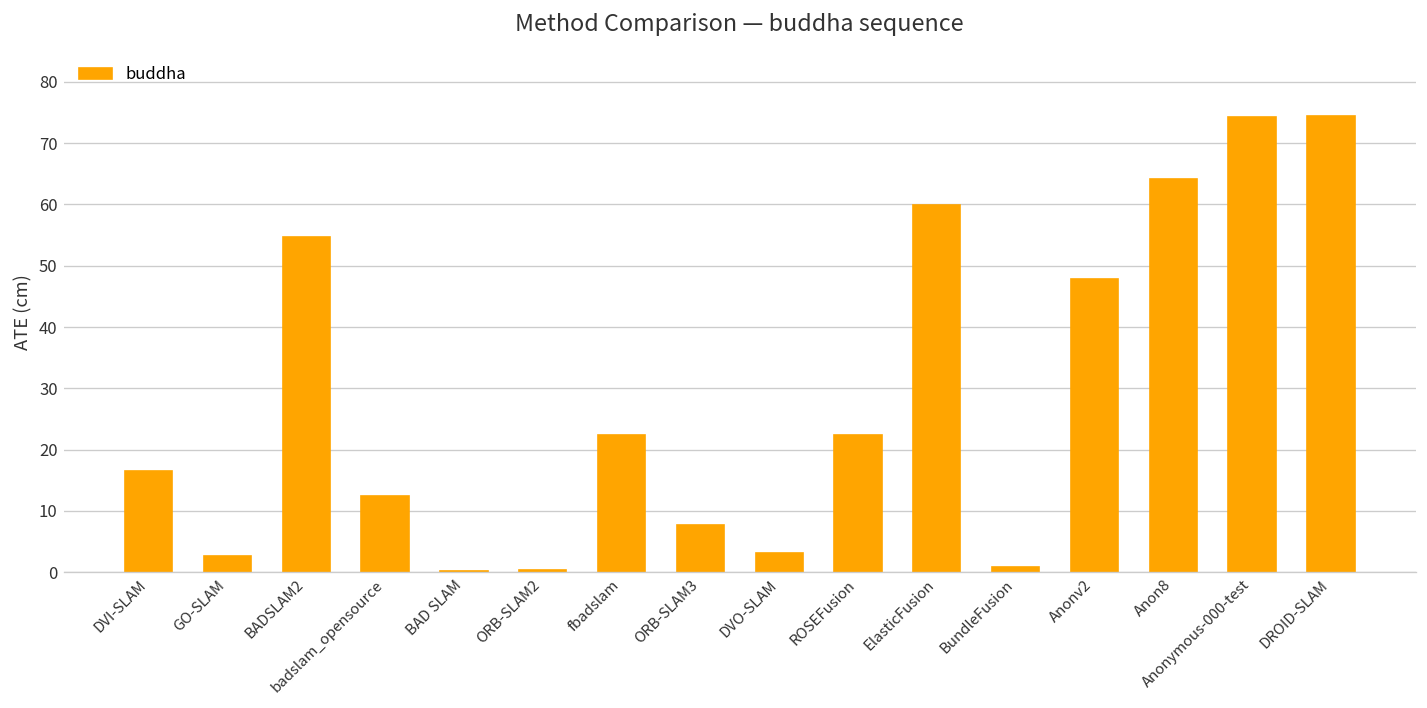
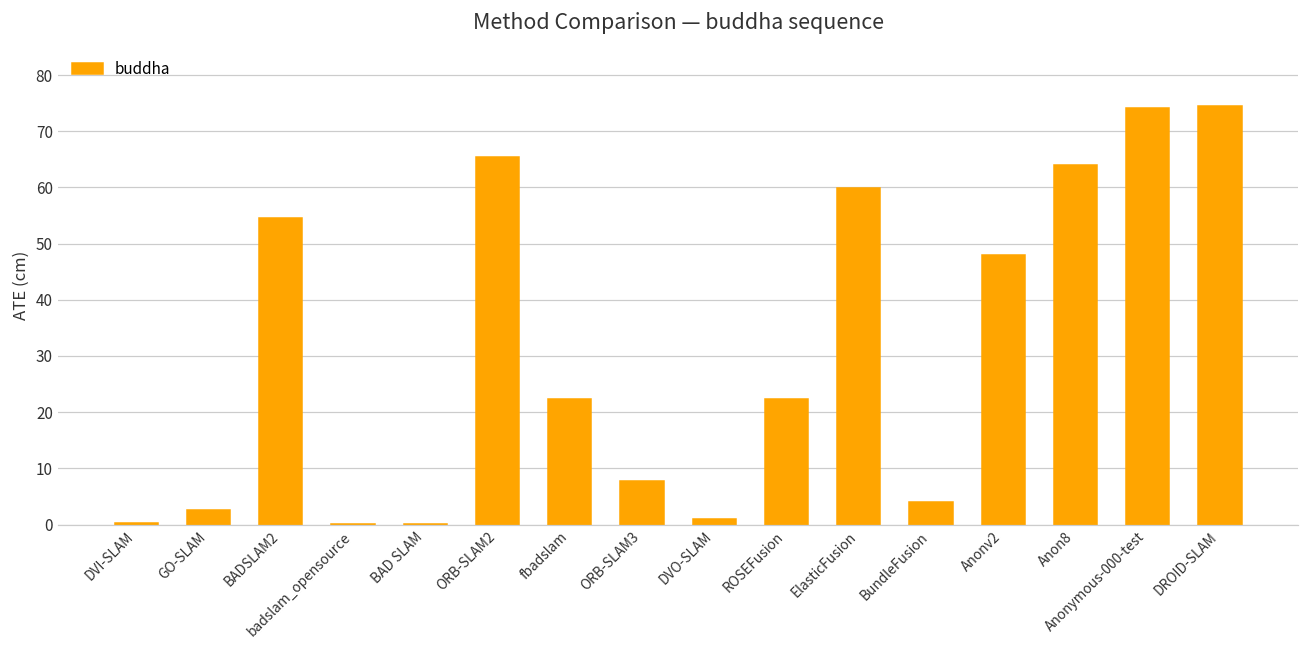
  {
-   "DVI-SLAM": 16,
+   "DVI-SLAM": 0,
    "GO-SLAM": 3,
    "BADSLAM2": 55,
-   "badslam_opensource": 12,
-   "ORB-SLAM2": 0,
+   "badslam_opensource": 0,
+   "ORB-SLAM2": 66,
    "fbadslam": 22,
    "ORB-SLAM3": 8,
-   "DVO-SLAM": 3,
+   "DVO-SLAM": 1,
    "ROSEFusion": 22,
    "ElasticFusion": 60,
-   "BundleFusion": 1,
+   "BundleFusion": 4,
    "Anonv2": 48,
    "Anon8": 64,
    "Anonymous-000-test": 74,
    "DROID-SLAM": 75
  }
